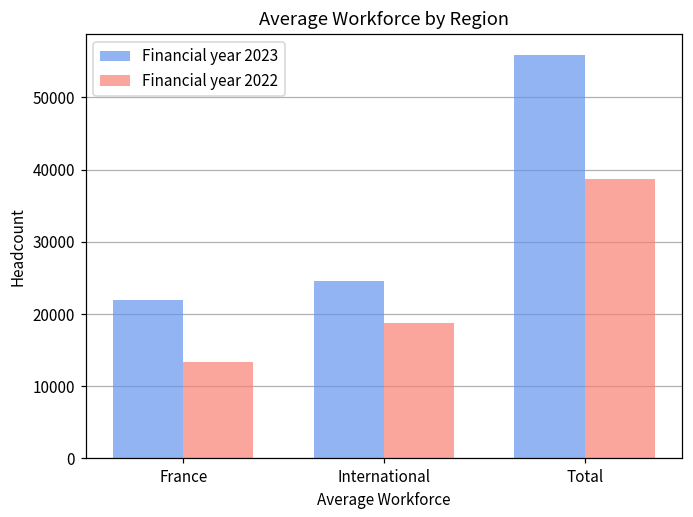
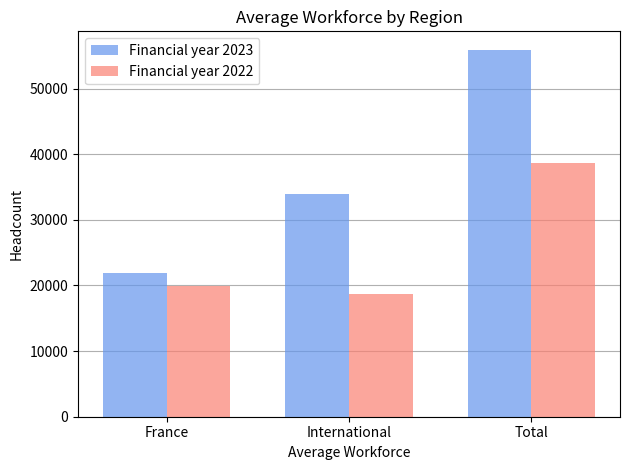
  {
    "Financial year 2023": {
      "France": 22000,
-     "International": 25000,
+     "International": 34000,
      "Total": 56000
    },
    "Financial year 2022": {
-     "France": 13000,
+     "France": 20000,
      "International": 19000,
      "Total": 39000
    }
  }
